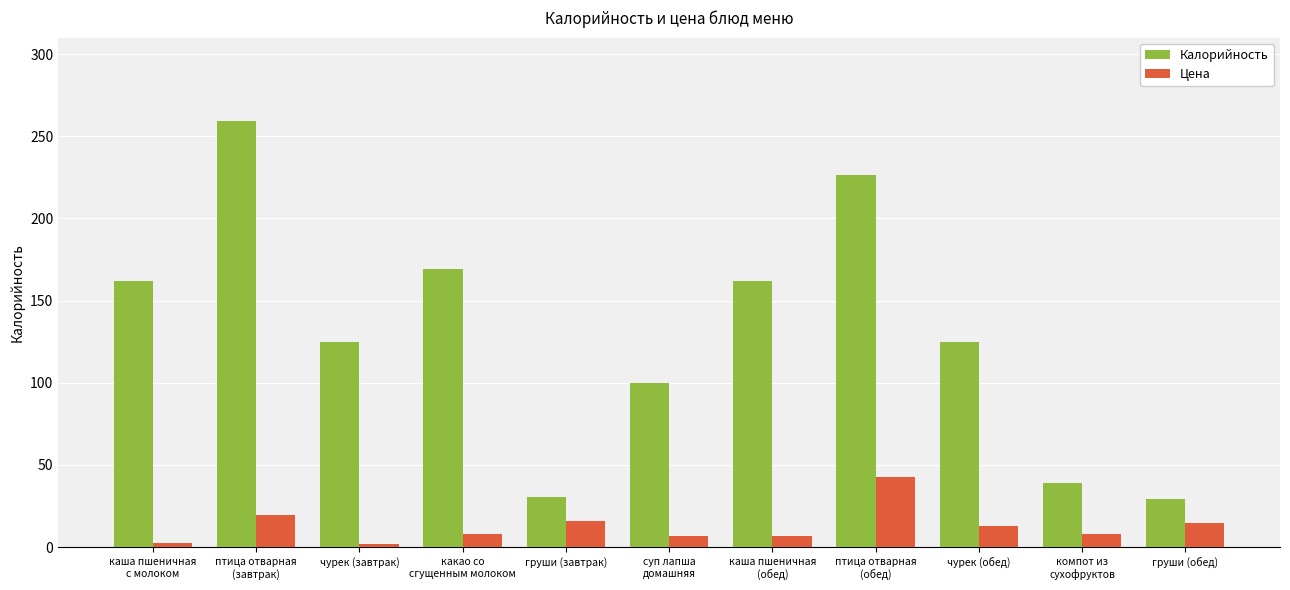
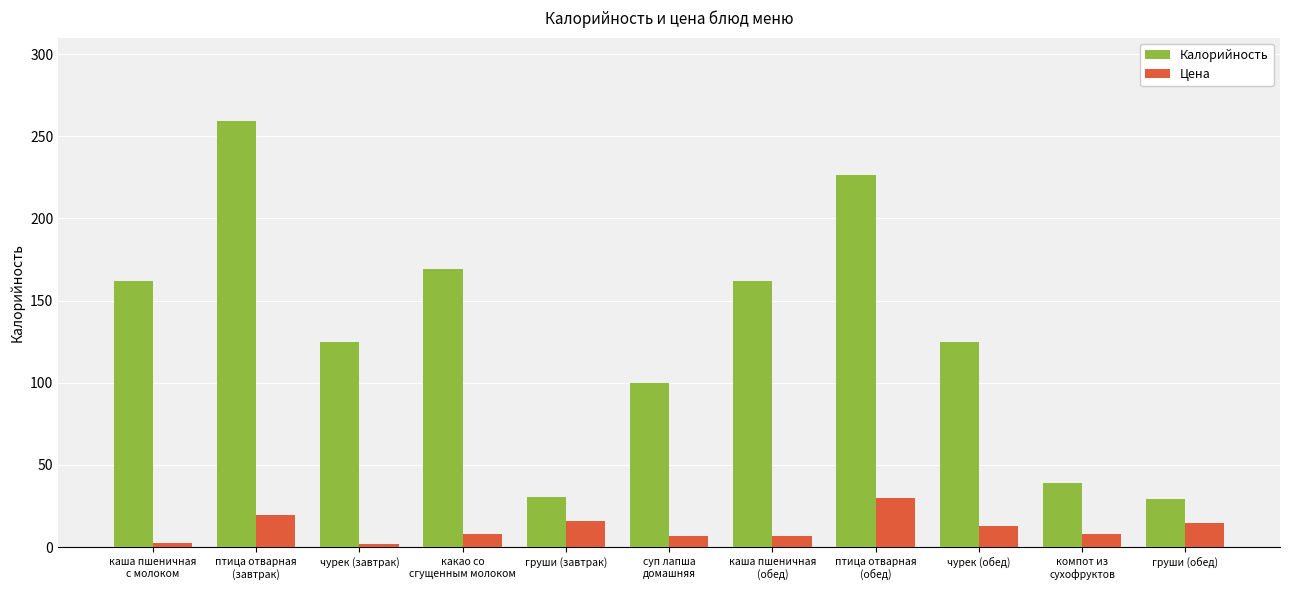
  {
    "Калорийность": {
      "каша пшеничная с молоком": 162,
      "птица отварная (завтрак)": 259,
      "чурек (завтрак)": 125,
      "какао со сгущенным молоком": 169,
      "груши (завтрак)": 30,
      "суп лапша домашняя": 100,
      "каша пшеничная (обед)": 162,
      "птица отварная (обед)": 226,
      "чурек (обед)": 125,
      "компот из сухофруктов": 39,
      "груши (обед)": 29
    },
    "Цена": {
      "каша пшеничная с молоком": 3,
      "птица отварная (завтрак)": 20,
      "чурек (завтрак)": 2,
      "какао со сгущенным молоком": 8,
      "груши (завтрак)": 16,
      "суп лапша домашняя": 7,
      "каша пшеничная (обед)": 7,
-     "птица отварная (обед)": 43,
+     "птица отварная (обед)": 30,
      "чурек (обед)": 13,
      "компот из сухофруктов": 8,
      "груши (обед)": 15
    }
  }
